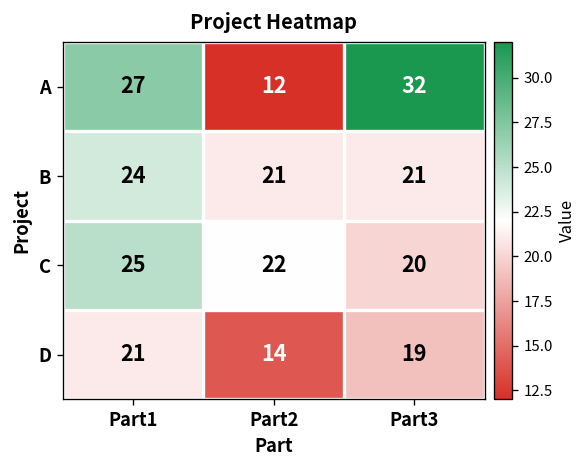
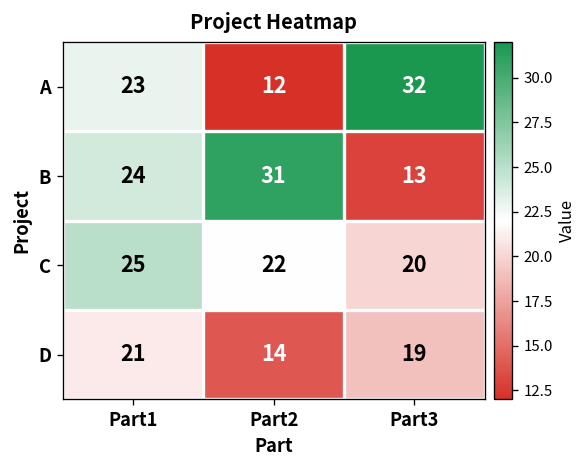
  {
    "A": {
-     "Part1": 27,
+     "Part1": 23,
      "Part2": 12,
      "Part3": 32
    },
    "B": {
      "Part1": 24,
-     "Part2": 21,
-     "Part3": 21
+     "Part2": 31,
+     "Part3": 13
    },
    "C": {
      "Part1": 25,
      "Part2": 22,
      "Part3": 20
    },
    "D": {
      "Part1": 21,
      "Part2": 14,
      "Part3": 19
    }
  }
